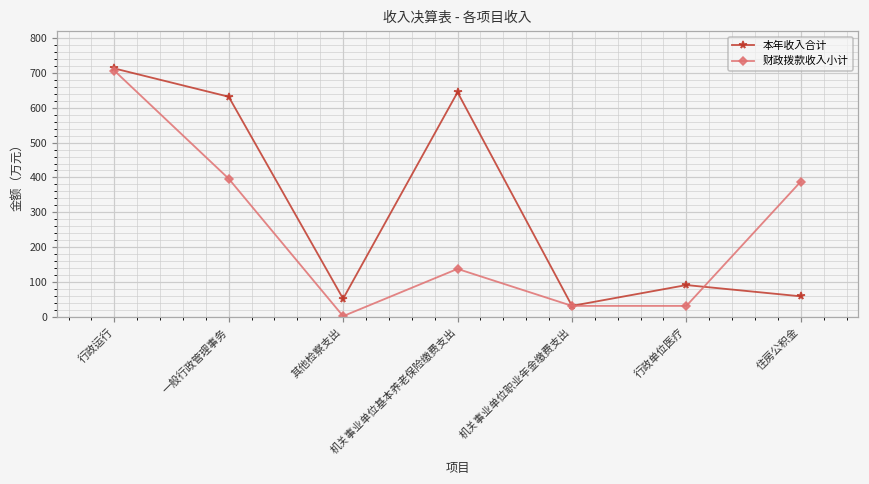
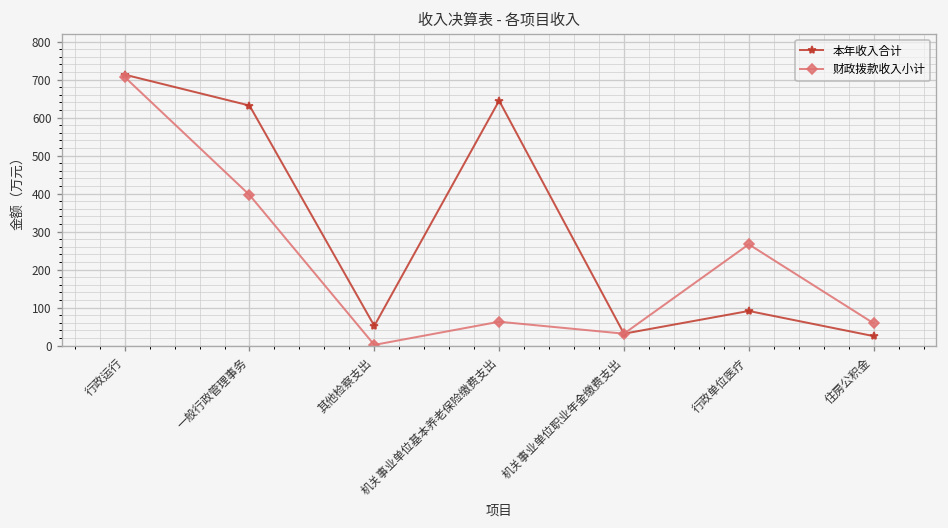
  {
    "本年收入合计": {
      "一般行政管理事务": 630,
      "其他检察支出": 50,
      "机关事业单位基本养老保险缴费支出": 640,
      "行政单位医疗": 90,
-     "住房公积金": 60
+     "住房公积金": 30
    },
    "财政拨款收入小计": {
      "一般行政管理事务": 400,
      "其他检察支出": 0,
-     "机关事业单位基本养老保险缴费支出": 140,
-     "行政单位医疗": 30,
-     "住房公积金": 390
+     "机关事业单位基本养老保险缴费支出": 60,
+     "行政单位医疗": 270,
+     "住房公积金": 60
    }
  }
